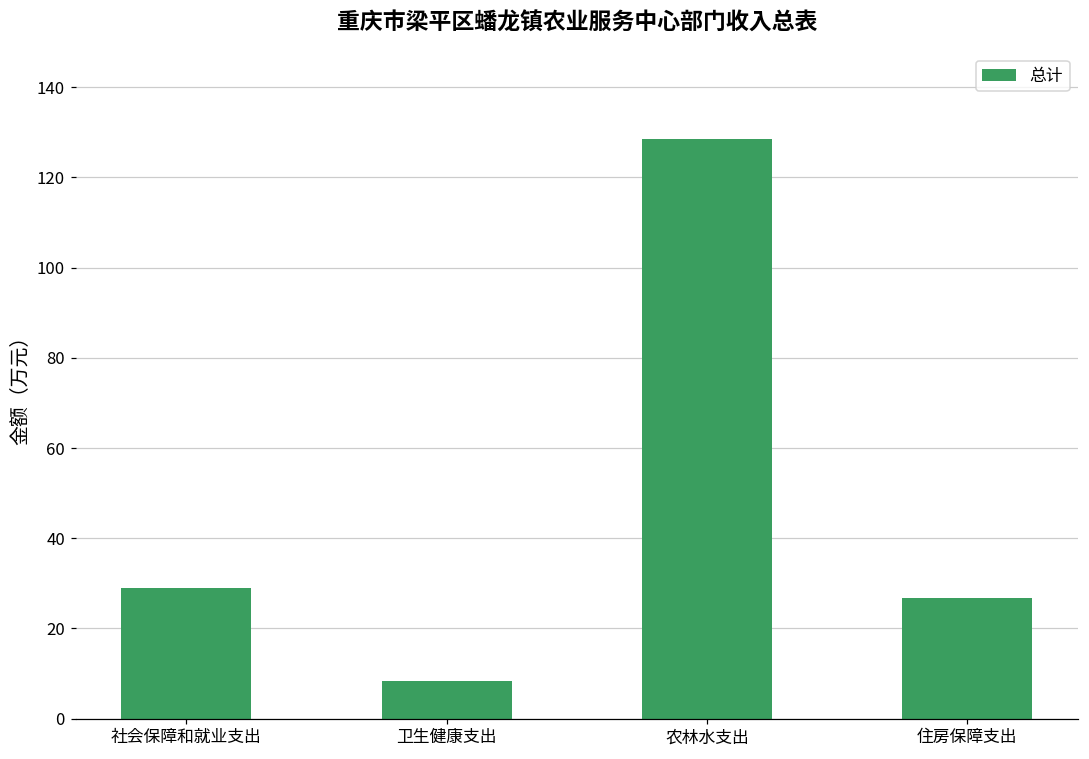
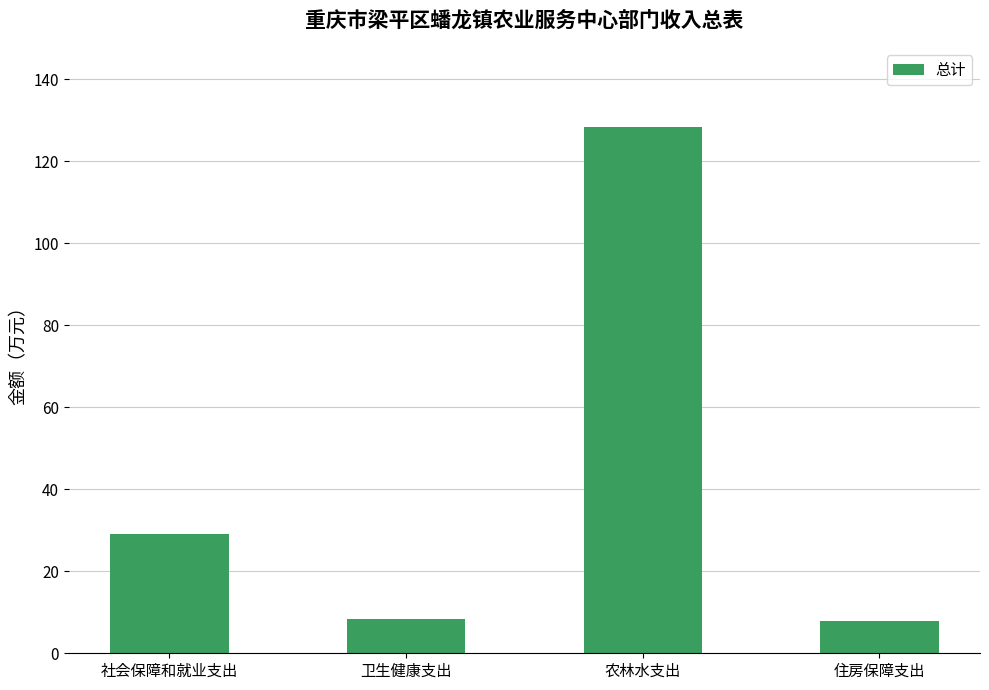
  {
    "社会保障和就业支出": 29,
    "卫生健康支出": 8,
    "农林水支出": 128,
-   "住房保障支出": 27
+   "住房保障支出": 8
  }
